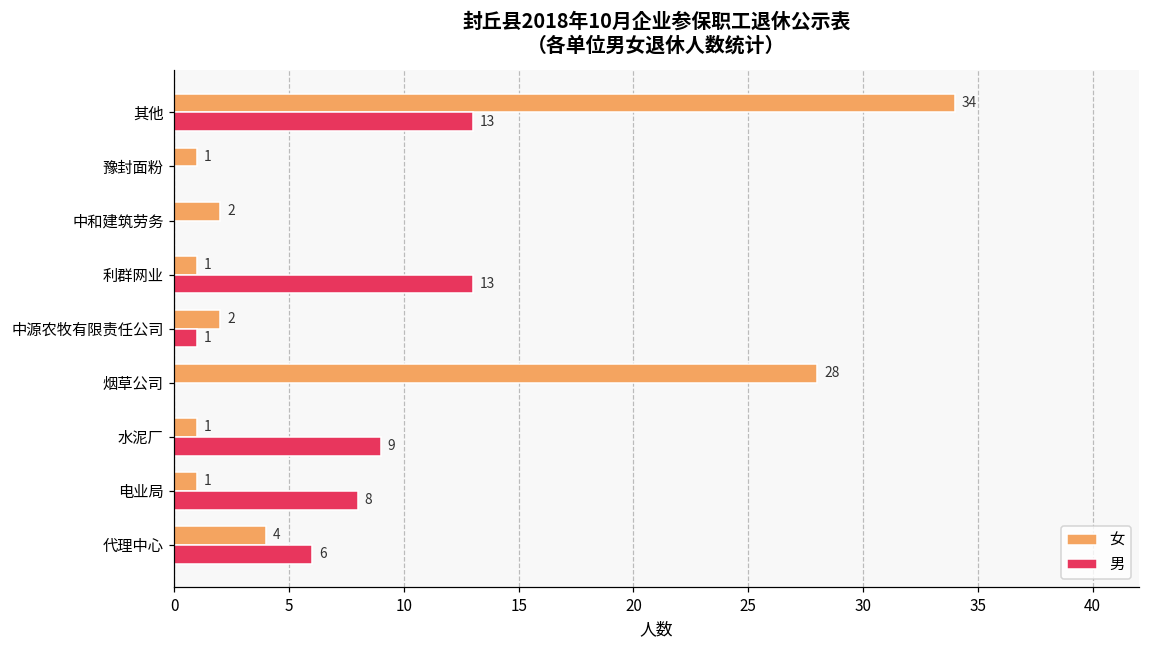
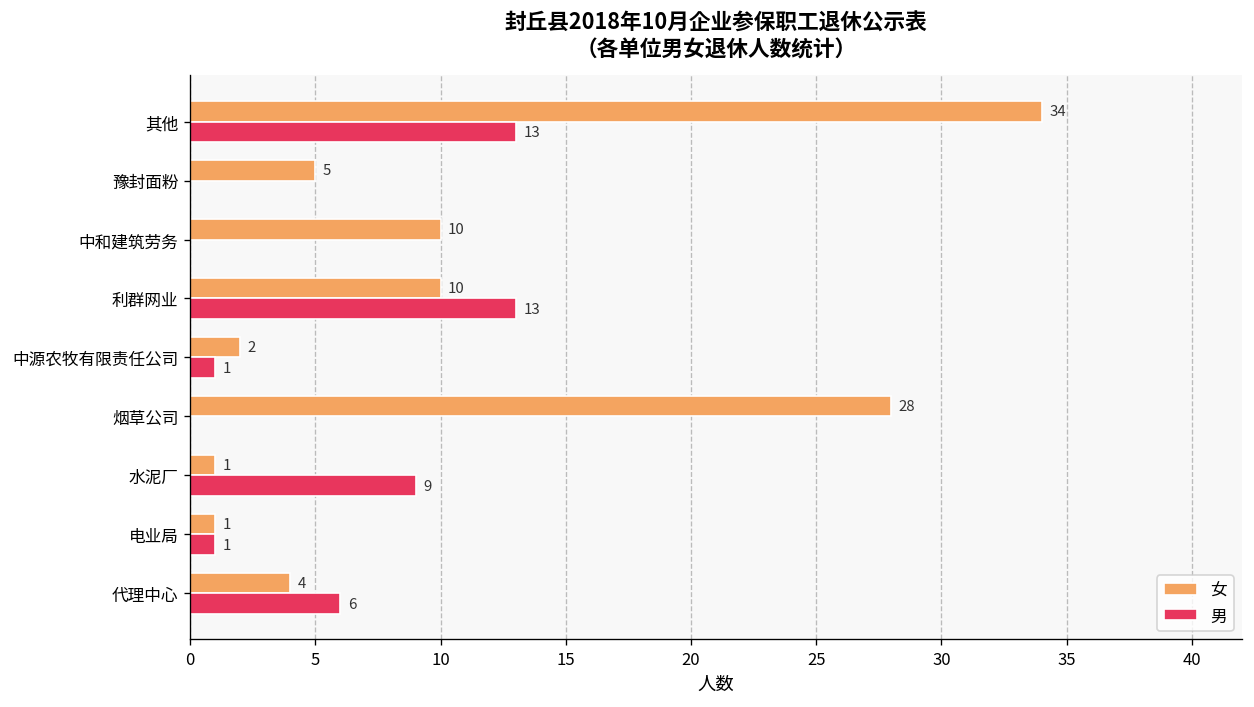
  {
    "女": {
      "其他": 34,
-     "豫封面粉": 1,
-     "中和建筑劳务": 2,
-     "利群网业": 1,
+     "豫封面粉": 5,
+     "中和建筑劳务": 10,
+     "利群网业": 10,
      "中源农牧有限责任公司": 2,
      "烟草公司": 28,
      "水泥厂": 1,
      "电业局": 1,
      "代理中心": 4
    },
    "男": {
      "其他": 13,
      "利群网业": 13,
      "中源农牧有限责任公司": 1,
      "水泥厂": 9,
-     "电业局": 8,
+     "电业局": 1,
      "代理中心": 6
    }
  }
